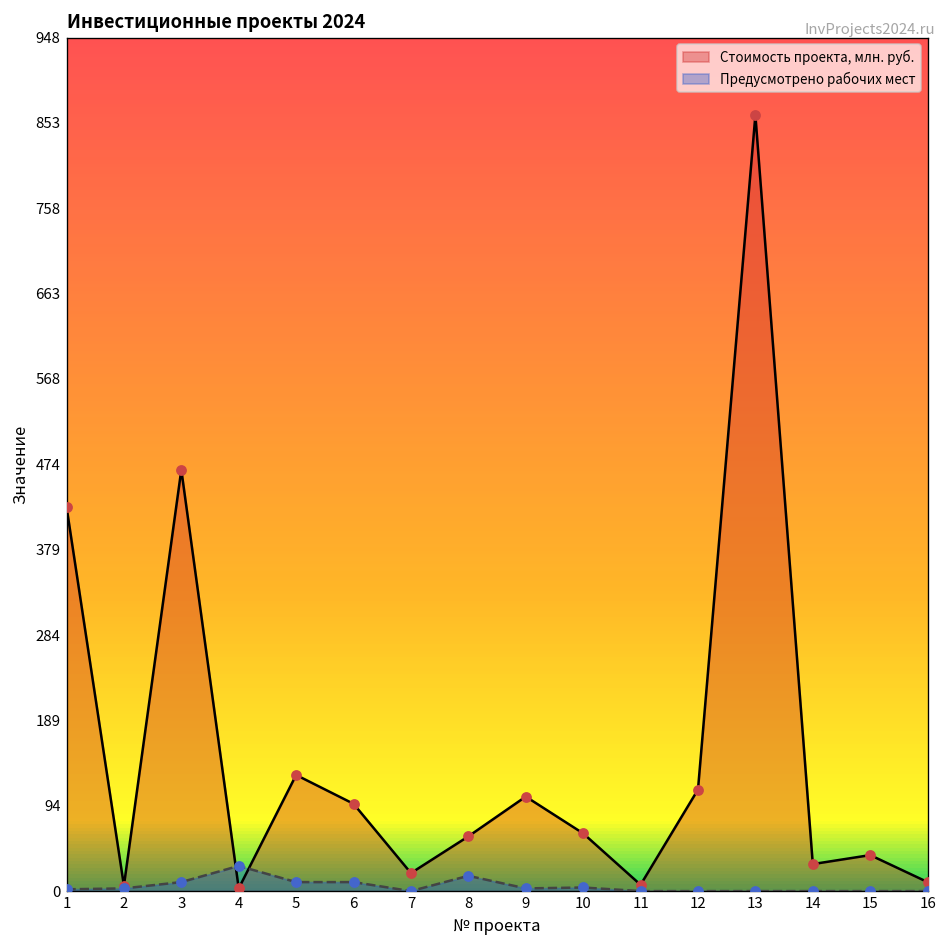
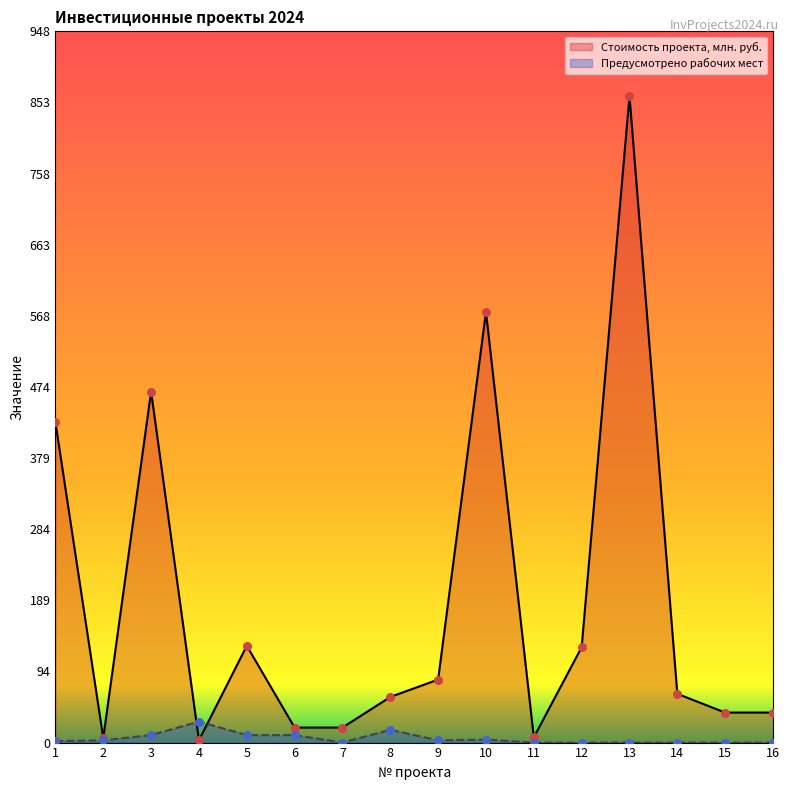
  {
    "Стоимость проекта, млн. руб.": {
      "1": 430,
      "3": 470,
      "4": 0,
      "5": 130,
-     "6": 100,
+     "6": 20,
      "7": 20,
      "8": 60,
-     "9": 110,
-     "10": 60,
+     "9": 80,
+     "10": 570,
      "11": 10,
-     "12": 110,
+     "12": 130,
      "13": 860,
-     "14": 30,
+     "14": 70,
      "15": 40,
-     "16": 10
+     "16": 40
    },
    "Предусмотрено рабочих мест": {
      "1": 0,
      "3": 10,
      "4": 30,
      "5": 10,
      "6": 10,
      "7": 0,
      "8": 20,
      "9": 0,
      "10": 0,
      "11": 0,
      "12": 0,
      "13": 0,
      "14": 0,
      "15": 0,
      "16": 0
    }
  }
